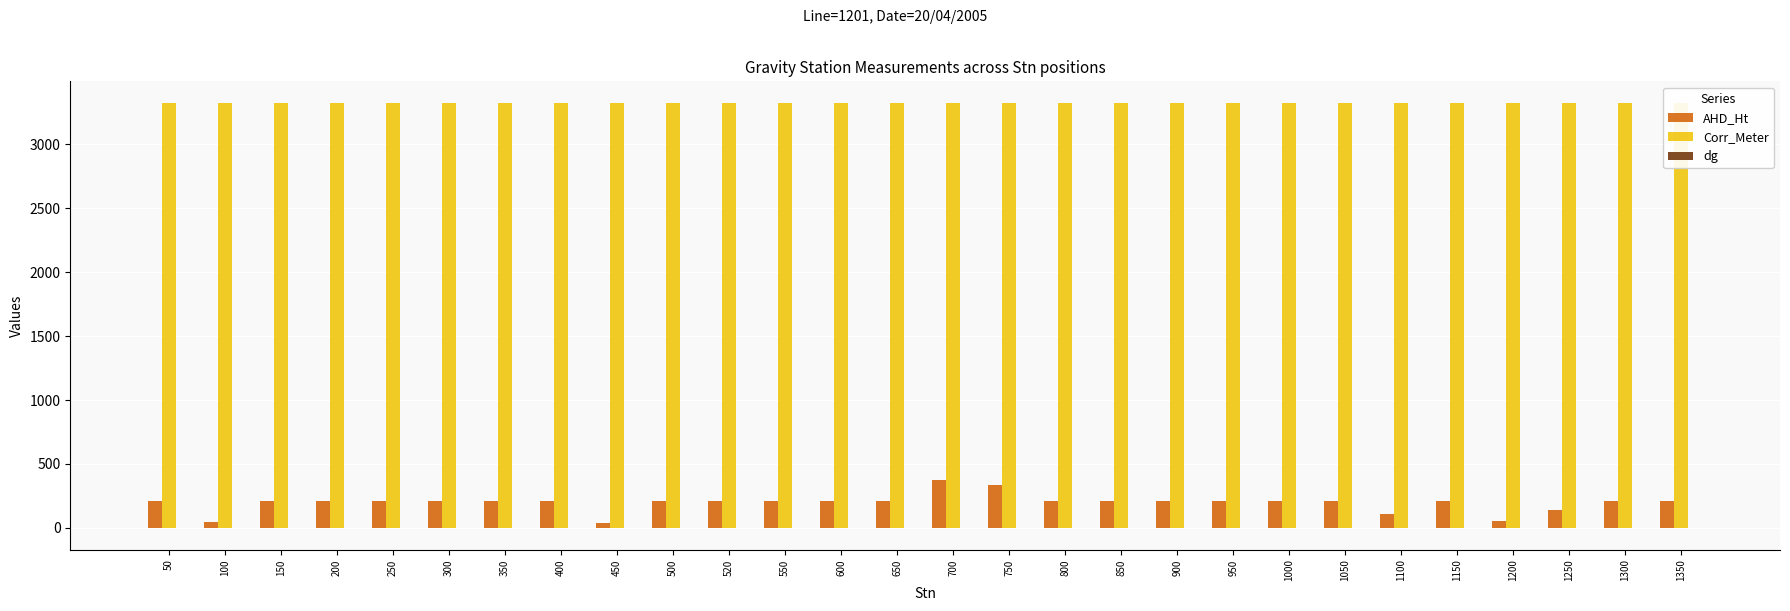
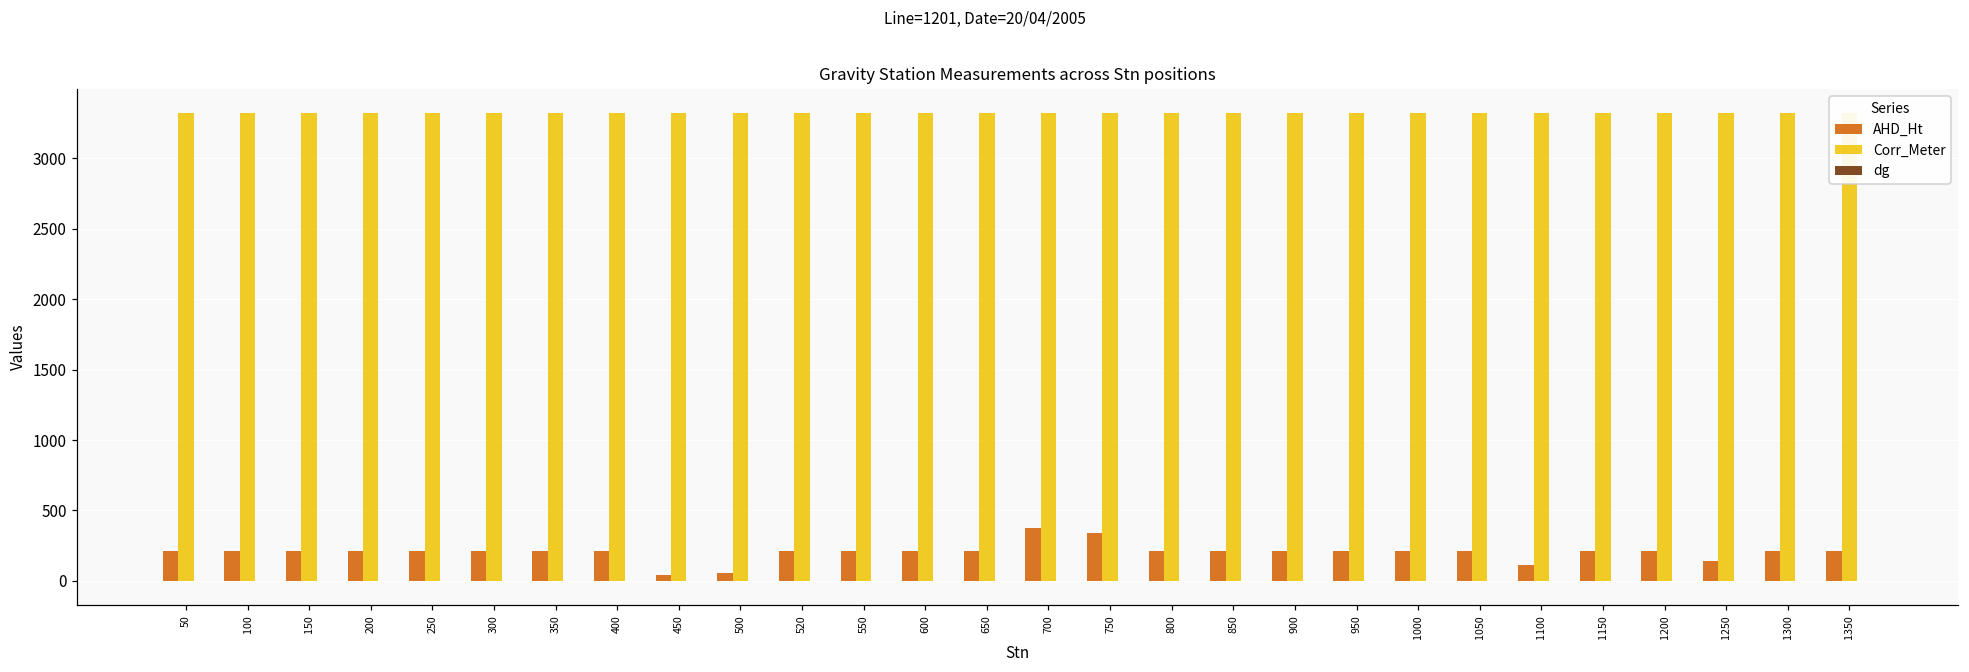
  {
    "AHD_Ht": {
      "50": 210,
-     "100": 50,
+     "100": 210,
      "150": 210,
      "200": 210,
      "250": 210,
      "300": 210,
      "350": 210,
      "400": 210,
      "450": 40,
-     "500": 210,
+     "500": 50,
      "520": 210,
      "550": 210,
      "600": 210,
      "650": 210,
      "700": 380,
      "750": 340,
      "800": 210,
      "850": 210,
      "900": 210,
      "950": 210,
      "1000": 210,
      "1050": 210,
      "1100": 110,
      "1150": 210,
-     "1200": 60,
+     "1200": 210,
      "1250": 140,
      "1300": 210,
      "1350": 210
    },
    "Corr_Meter": {
      "50": 3320,
      "100": 3320,
      "150": 3320,
      "200": 3320,
      "250": 3320,
      "300": 3320,
      "350": 3320,
      "400": 3320,
      "450": 3320,
      "500": 3320,
      "520": 3320,
      "550": 3320,
      "600": 3320,
      "650": 3320,
      "700": 3320,
      "750": 3320,
      "800": 3320,
      "850": 3320,
      "900": 3320,
      "950": 3320,
      "1000": 3320,
      "1050": 3320,
      "1100": 3320,
      "1150": 3320,
      "1200": 3320,
      "1250": 3320,
      "1300": 3320
    }
  }
